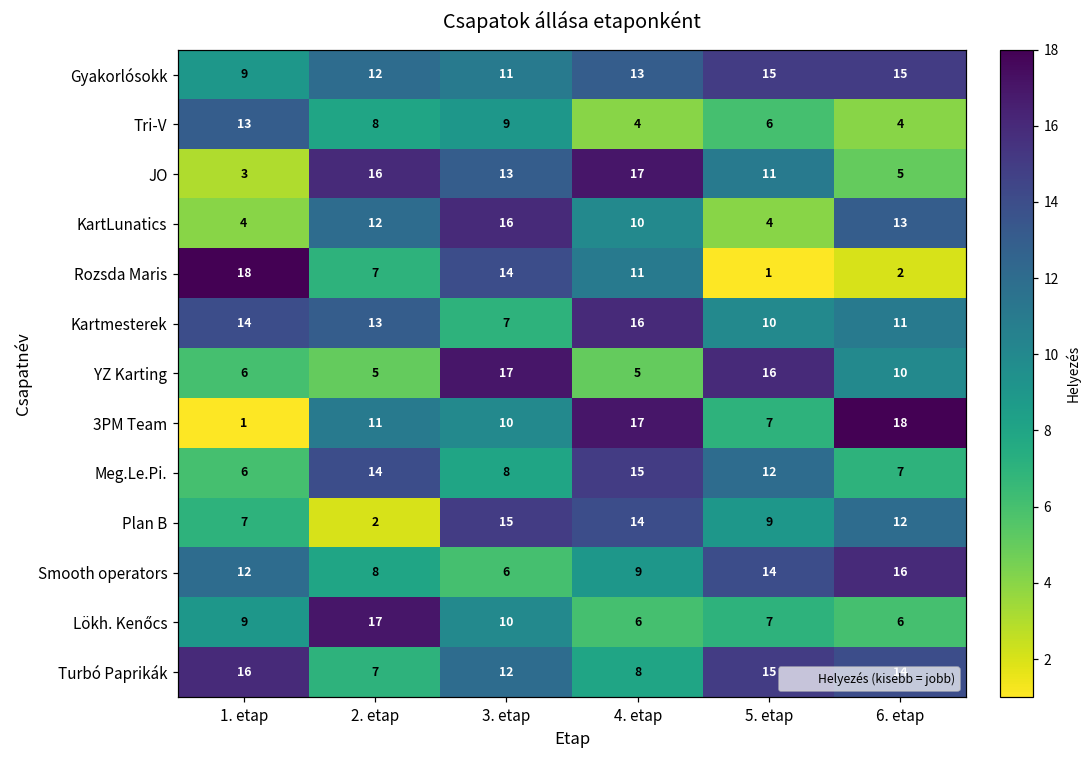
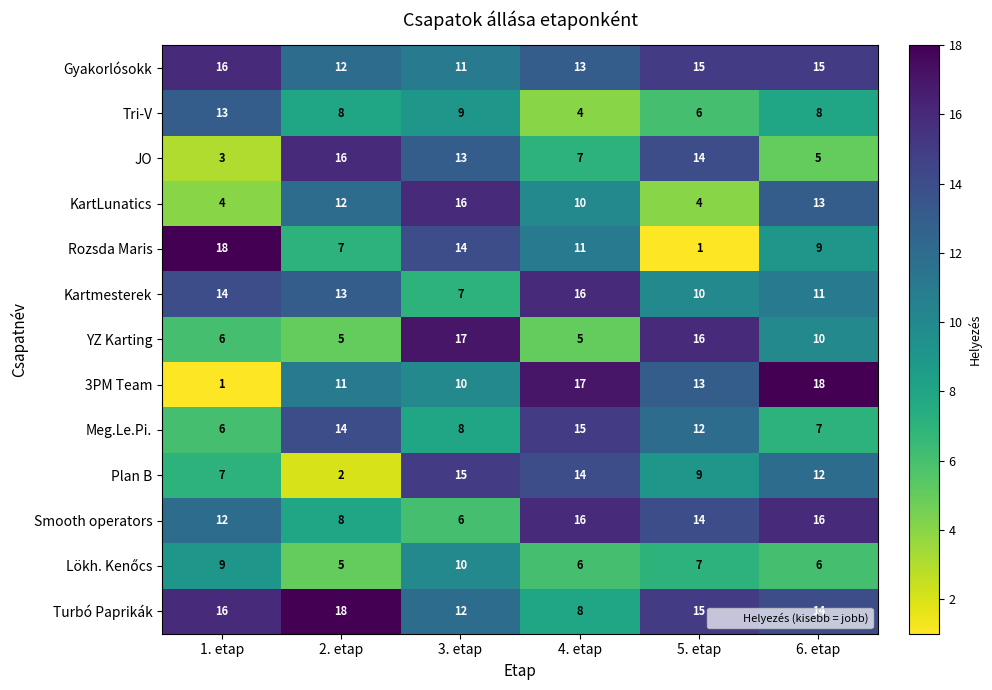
  {
    "Gyakorlósokk": {
-     "1. etap": 9,
+     "1. etap": 16,
      "2. etap": 12,
      "3. etap": 11,
      "4. etap": 13,
      "5. etap": 15,
      "6. etap": 15
    },
    "Tri-V": {
      "1. etap": 13,
      "2. etap": 8,
      "3. etap": 9,
      "4. etap": 4,
      "5. etap": 6,
-     "6. etap": 4
+     "6. etap": 8
    },
    "JO": {
      "1. etap": 3,
      "2. etap": 16,
      "3. etap": 13,
-     "4. etap": 17,
-     "5. etap": 11,
+     "4. etap": 7,
+     "5. etap": 14,
      "6. etap": 5
    },
    "KartLunatics": {
      "1. etap": 4,
      "2. etap": 12,
      "3. etap": 16,
      "4. etap": 10,
      "5. etap": 4,
      "6. etap": 13
    },
    "Rozsda Maris": {
      "1. etap": 18,
      "2. etap": 7,
      "3. etap": 14,
      "4. etap": 11,
      "5. etap": 1,
-     "6. etap": 2
+     "6. etap": 9
    },
    "Kartmesterek": {
      "1. etap": 14,
      "2. etap": 13,
      "3. etap": 7,
      "4. etap": 16,
      "5. etap": 10,
      "6. etap": 11
    },
    "YZ Karting": {
      "1. etap": 6,
      "2. etap": 5,
      "3. etap": 17,
      "4. etap": 5,
      "5. etap": 16,
      "6. etap": 10
    },
    "3PM Team": {
      "1. etap": 1,
      "2. etap": 11,
      "3. etap": 10,
      "4. etap": 17,
-     "5. etap": 7,
+     "5. etap": 13,
      "6. etap": 18
    },
    "Meg.Le.Pi.": {
      "1. etap": 6,
      "2. etap": 14,
      "3. etap": 8,
      "4. etap": 15,
      "5. etap": 12,
      "6. etap": 7
    },
    "Plan B": {
      "1. etap": 7,
      "2. etap": 2,
      "3. etap": 15,
      "4. etap": 14,
      "5. etap": 9,
      "6. etap": 12
    },
    "Smooth operators": {
      "1. etap": 12,
      "2. etap": 8,
      "3. etap": 6,
-     "4. etap": 9,
+     "4. etap": 16,
      "5. etap": 14,
      "6. etap": 16
    },
    "Lökh. Kenőcs": {
      "1. etap": 9,
-     "2. etap": 17,
+     "2. etap": 5,
      "3. etap": 10,
      "4. etap": 6,
      "5. etap": 7,
      "6. etap": 6
    },
    "Turbó Paprikák": {
      "1. etap": 16,
-     "2. etap": 7,
+     "2. etap": 18,
      "3. etap": 12,
      "4. etap": 8,
      "5. etap": 15
    }
  }
